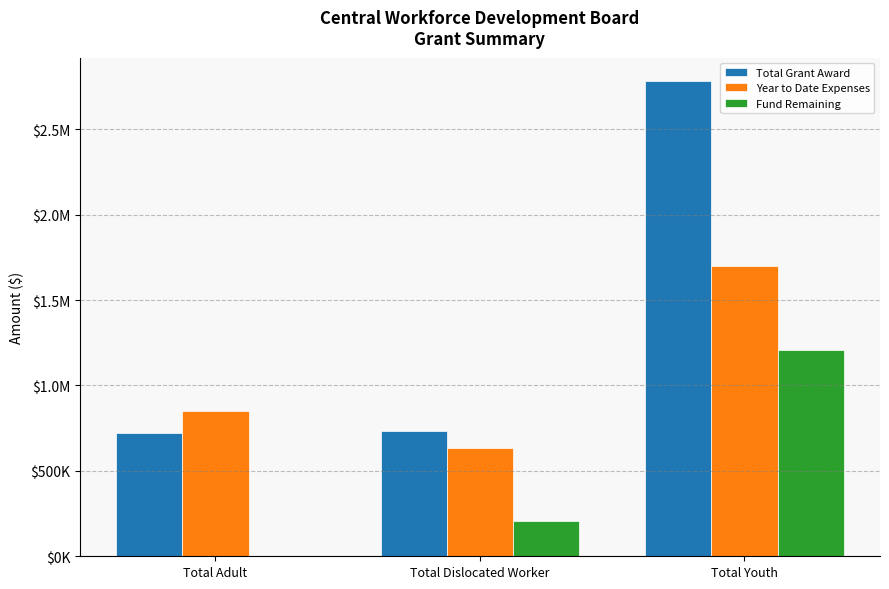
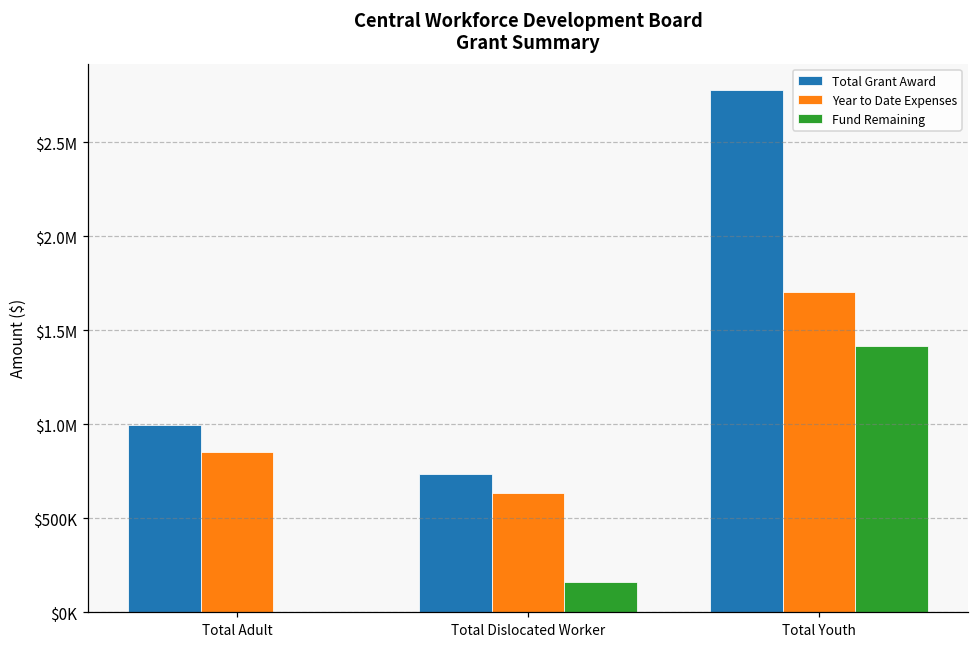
  {
    "Total Grant Award": {
-     "Total Adult": "$720000",
+     "Total Adult": "$990000",
      "Total Dislocated Worker": "$740000",
      "Total Youth": "$2780000"
    },
    "Year to Date Expenses": {
      "Total Adult": "$850000",
      "Total Dislocated Worker": "$640000",
      "Total Youth": "$1700000"
    },
    "Fund Remaining": {
      "Total Adult": "$0",
-     "Total Dislocated Worker": "$210000",
-     "Total Youth": "$1210000"
+     "Total Dislocated Worker": "$160000",
+     "Total Youth": "$1420000"
    }
  }
